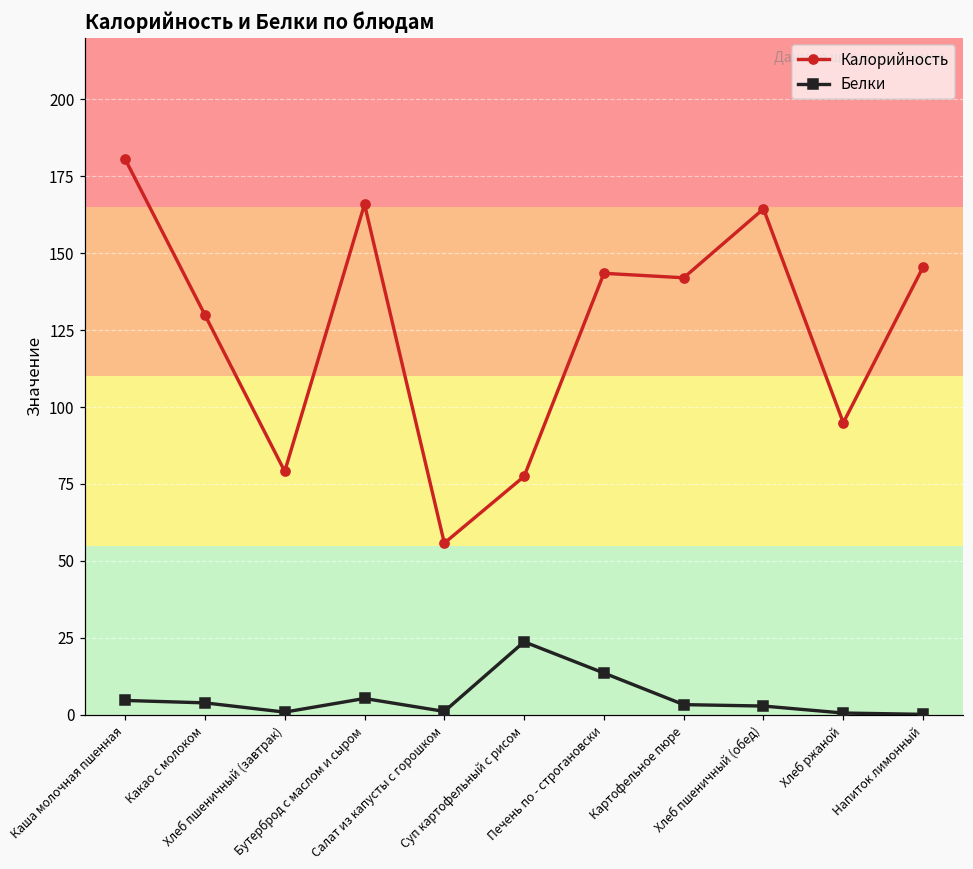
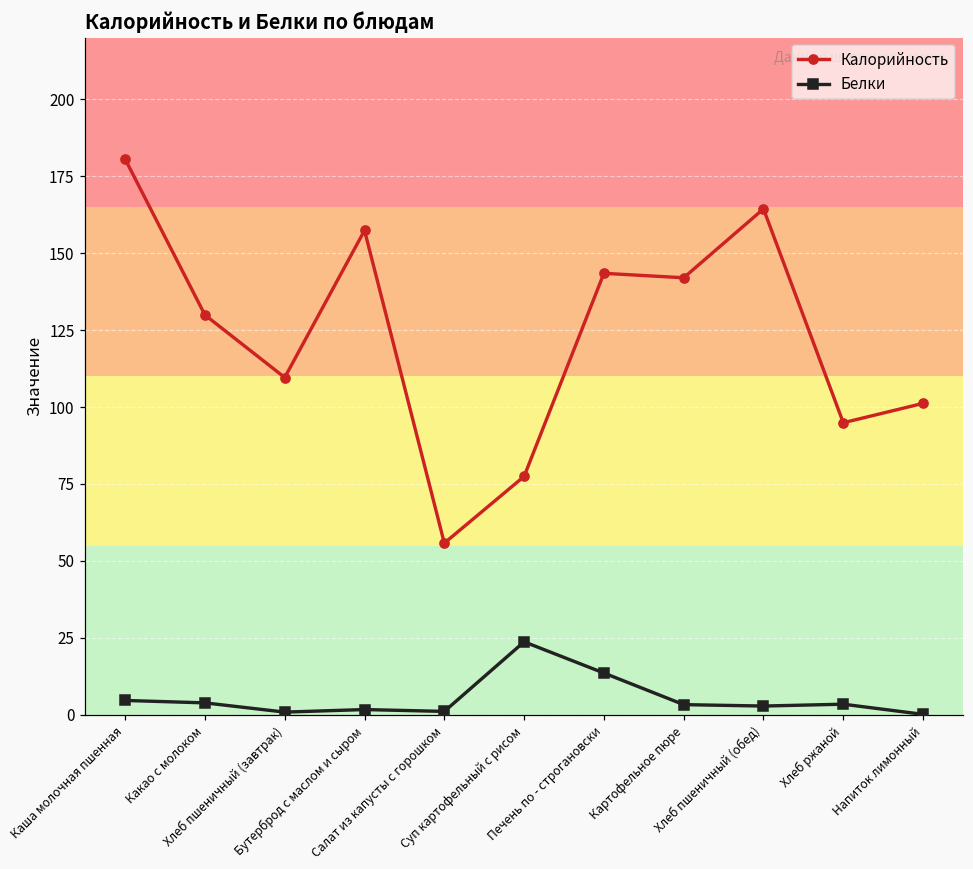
  {
    "Калорийность": {
      "Каша молочная пшенная": 181,
      "Какао с молоком": 130,
-     "Хлеб пшеничный (завтрак)": 79,
-     "Бутерброд с маслом и сыром": 166,
+     "Хлеб пшеничный (завтрак)": 110,
+     "Бутерброд с маслом и сыром": 157,
      "Салат из капусты с горошком": 56,
      "Суп картофельный с рисом": 77,
      "Печень по - строгановски": 143,
      "Картофельное пюре": 142,
      "Хлеб пшеничный (обед)": 164,
      "Хлеб ржаной": 95,
-     "Напиток лимонный": 146
+     "Напиток лимонный": 101
    },
    "Белки": {
      "Каша молочная пшенная": 5,
      "Какао с молоком": 4,
      "Хлеб пшеничный (завтрак)": 1,
-     "Бутерброд с маслом и сыром": 5,
+     "Бутерброд с маслом и сыром": 2,
      "Салат из капусты с горошком": 1,
      "Суп картофельный с рисом": 24,
      "Печень по - строгановски": 14,
      "Картофельное пюре": 3,
      "Хлеб пшеничный (обед)": 3,
-     "Хлеб ржаной": 1,
+     "Хлеб ржаной": 3,
      "Напиток лимонный": 0
    }
  }
